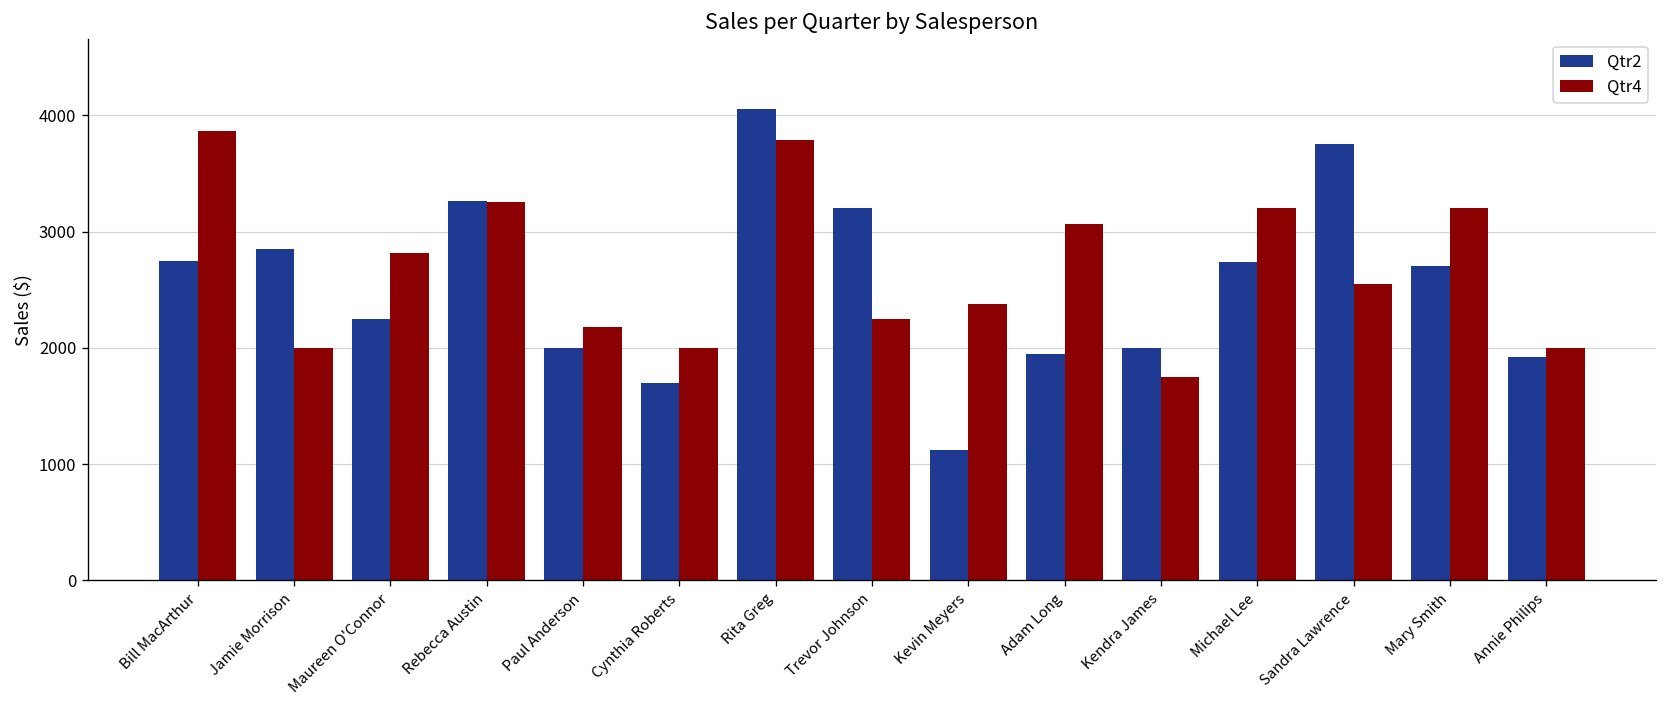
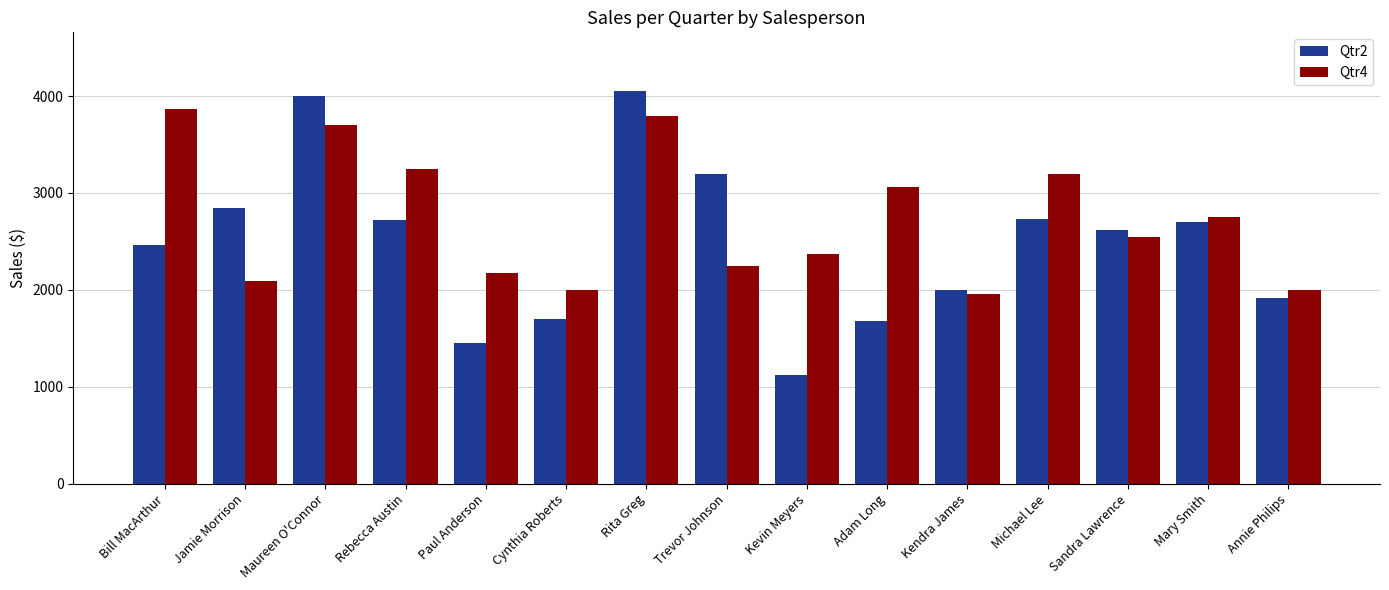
  {
    "Qtr2": {
-     "Bill MacArthur": 2800,
+     "Bill MacArthur": 2500,
      "Jamie Morrison": 2800,
-     "Maureen O'Connor": 2200,
-     "Rebecca Austin": 3300,
-     "Paul Anderson": 2000,
+     "Maureen O'Connor": 4000,
+     "Rebecca Austin": 2700,
+     "Paul Anderson": 1400,
      "Cynthia Roberts": 1700,
      "Rita Greg": 4100,
      "Trevor Johnson": 3200,
      "Kevin Meyers": 1100,
-     "Adam Long": 2000,
+     "Adam Long": 1700,
      "Kendra James": 2000,
      "Michael Lee": 2700,
-     "Sandra Lawrence": 3800,
+     "Sandra Lawrence": 2600,
      "Mary Smith": 2700,
      "Annie Philips": 1900
    },
    "Qtr4": {
      "Bill MacArthur": 3900,
-     "Jamie Morrison": 2000,
-     "Maureen O'Connor": 2800,
+     "Jamie Morrison": 2100,
+     "Maureen O'Connor": 3700,
      "Rebecca Austin": 3300,
      "Paul Anderson": 2200,
      "Cynthia Roberts": 2000,
      "Rita Greg": 3800,
      "Trevor Johnson": 2300,
      "Kevin Meyers": 2400,
      "Adam Long": 3100,
-     "Kendra James": 1800,
+     "Kendra James": 2000,
      "Michael Lee": 3200,
      "Sandra Lawrence": 2600,
-     "Mary Smith": 3200,
+     "Mary Smith": 2800,
      "Annie Philips": 2000
    }
  }
